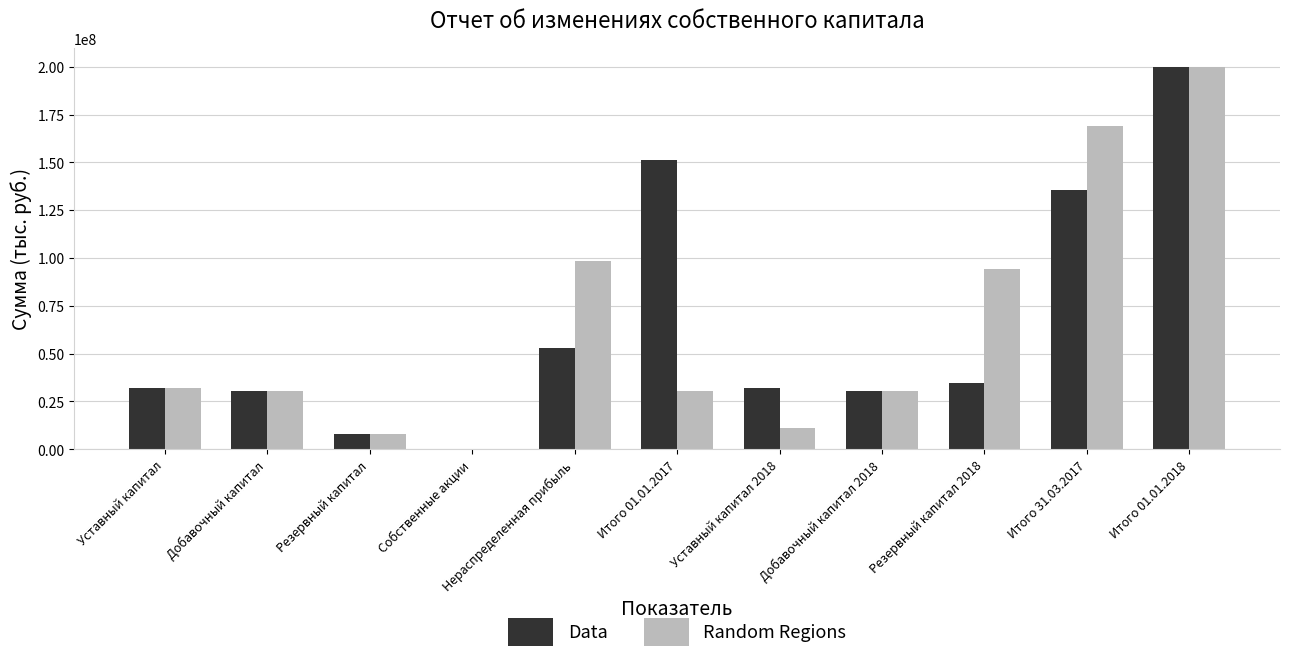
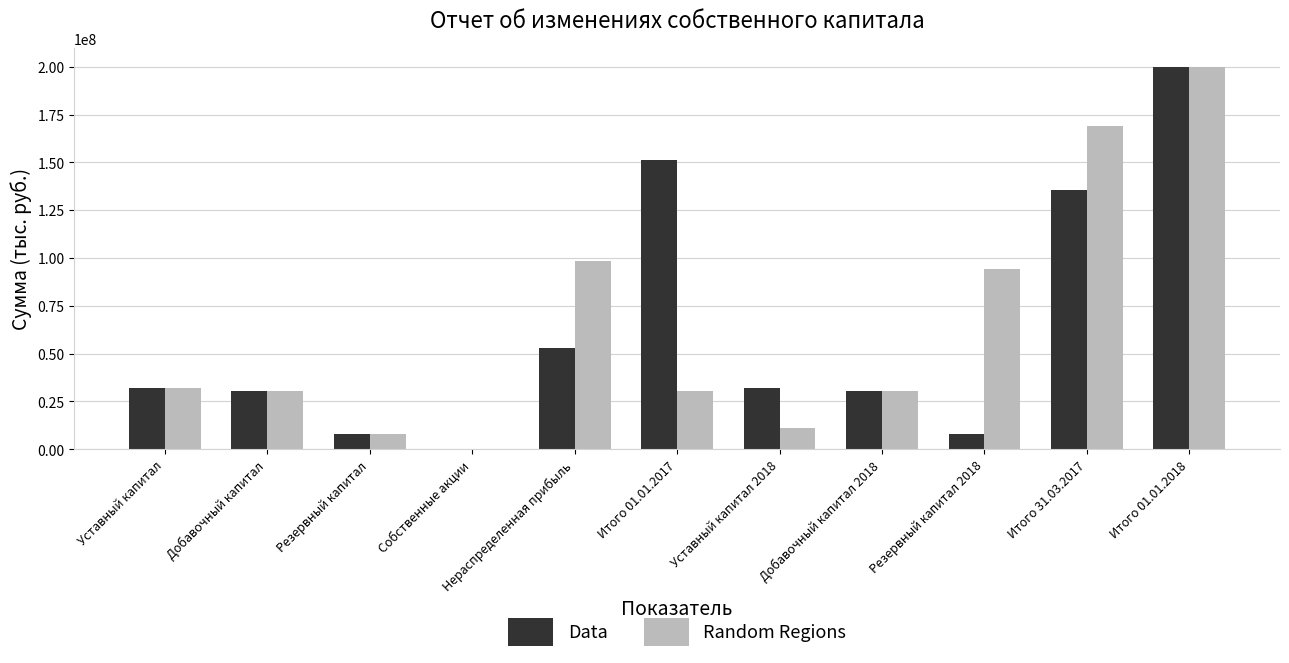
  {
    "Data": {
      "Уставный капитал": 32000000,
      "Добавочный капитал": 31000000,
      "Резервный капитал": 8000000,
      "Собственные акции": 0,
      "Нераспределенная прибыль": 53000000,
      "Итого 01.01.2017": 151000000,
      "Уставный капитал 2018": 32000000,
      "Добавочный капитал 2018": 31000000,
-     "Резервный капитал 2018": 35000000,
+     "Резервный капитал 2018": 8000000,
      "Итого 31.03.2017": 136000000,
      "Итого 01.01.2018": 200000000
    },
    "Random Regions": {
      "Уставный капитал": 32000000,
      "Добавочный капитал": 31000000,
      "Резервный капитал": 8000000,
      "Собственные акции": 0,
      "Нераспределенная прибыль": 99000000,
      "Итого 01.01.2017": 30000000,
      "Уставный капитал 2018": 11000000,
      "Добавочный капитал 2018": 31000000,
      "Резервный капитал 2018": 94000000,
      "Итого 31.03.2017": 169000000,
      "Итого 01.01.2018": 200000000
    }
  }
